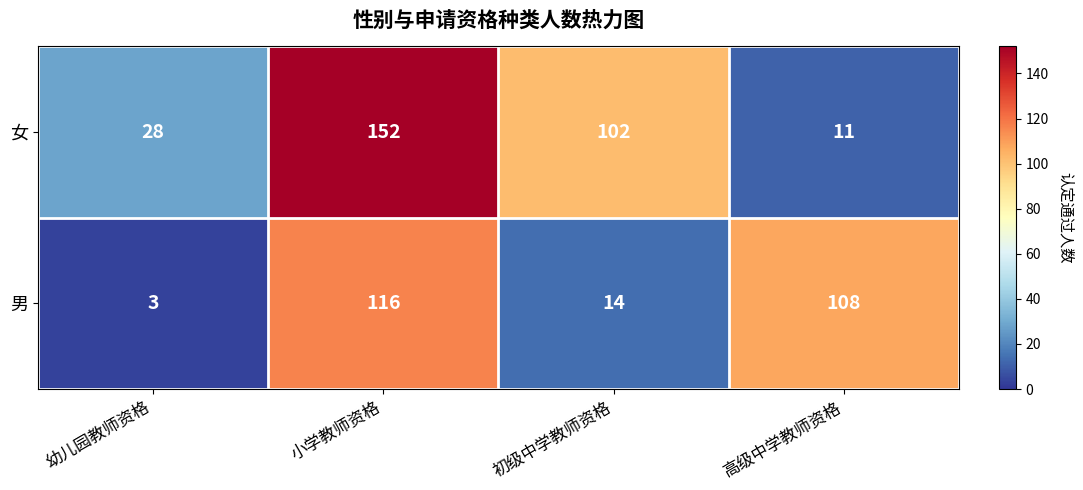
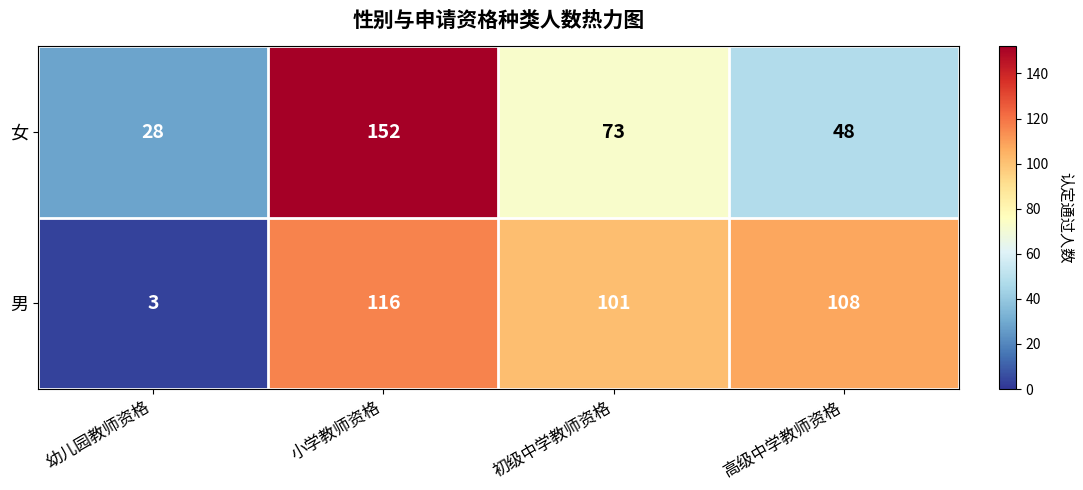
  {
    "女": {
      "幼儿园教师资格": 28,
      "小学教师资格": 152,
-     "初级中学教师资格": 102,
-     "高级中学教师资格": 11
+     "初级中学教师资格": 73,
+     "高级中学教师资格": 48
    },
    "男": {
      "幼儿园教师资格": 3,
      "小学教师资格": 116,
-     "初级中学教师资格": 14,
+     "初级中学教师资格": 101,
      "高级中学教师资格": 108
    }
  }
